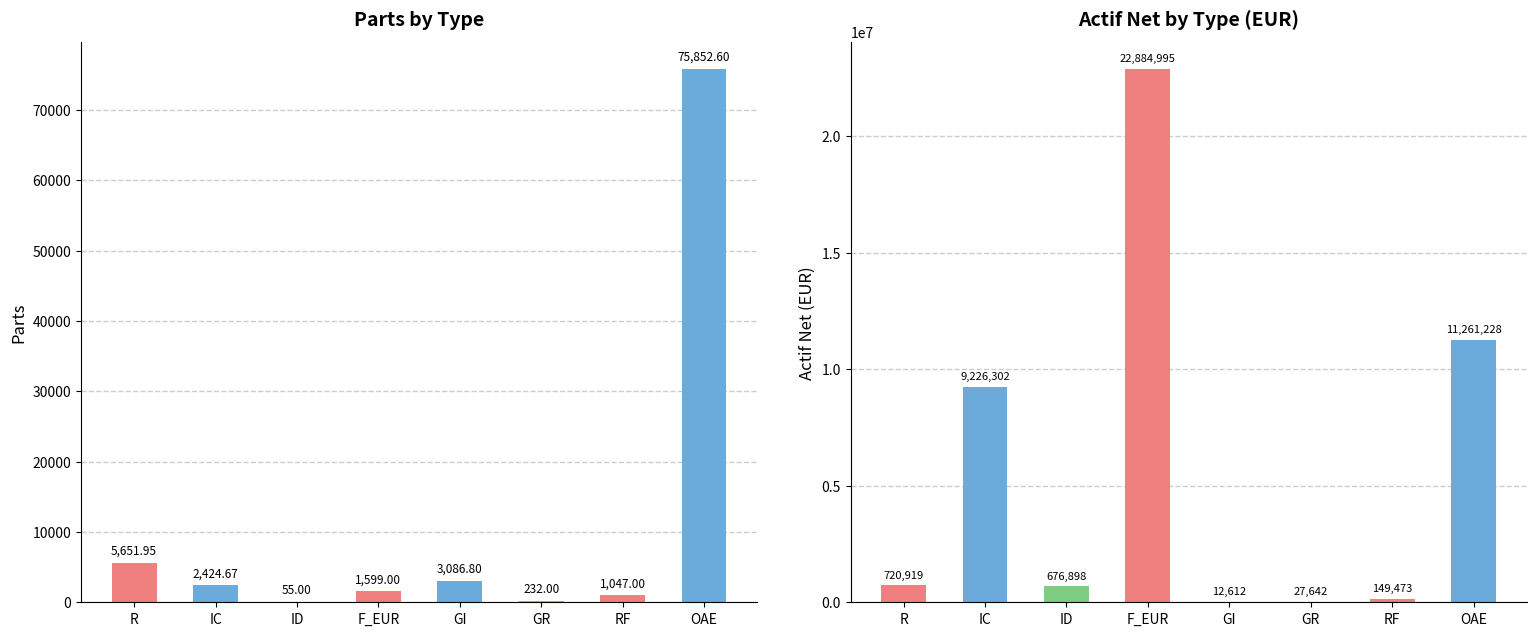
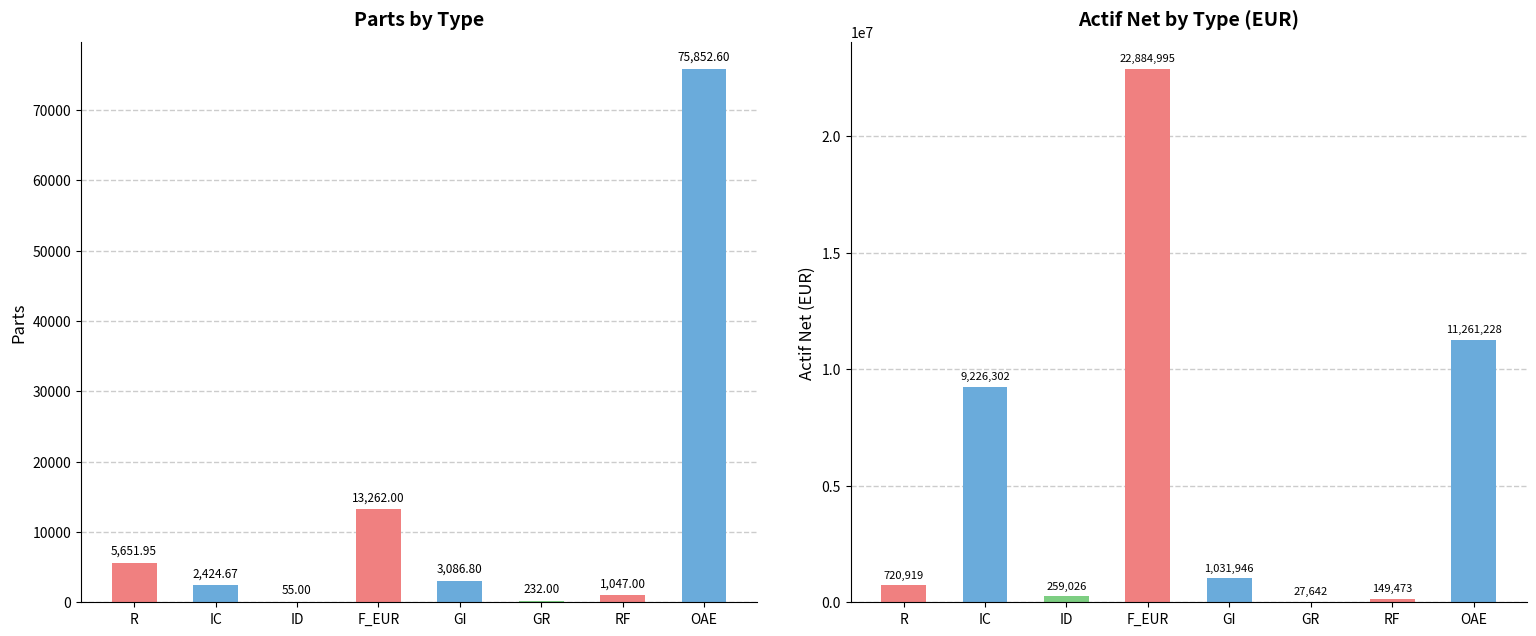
  {
    "Parts by Type": {
      "R": "5,651.95",
      "IC": "2,424.67",
      "ID": "55.00",
-     "F_EUR": "1,599.00",
+     "F_EUR": "13,262.00",
      "GI": "3,086.80",
      "GR": "232.00",
      "RF": "1,047.00",
      "OAE": "75,852.60"
    },
    "Actif Net by Type (EUR)": {
      "R": "720,919",
      "IC": "9,226,302",
-     "ID": "676,898",
+     "ID": "259,026",
      "F_EUR": "22,884,995",
-     "GI": "12,612",
+     "GI": "1,031,946",
      "GR": "27,642",
      "RF": "149,473",
      "OAE": "11,261,228"
    }
  }
